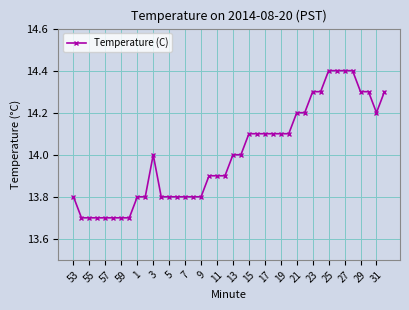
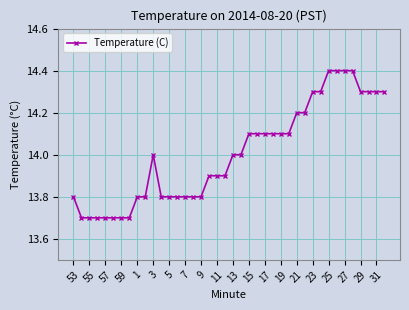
  {
    "53": 13.8,
    "55": 13.7,
    "57": 13.7,
    "59": 13.7,
    "1": 13.8,
    "3": 14.0,
    "5": 13.8,
    "7": 13.8,
    "9": 13.8,
    "11": 13.9,
    "13": 14.0,
    "15": 14.1,
    "17": 14.1,
    "19": 14.1,
    "21": 14.2,
    "23": 14.3,
    "25": 14.4,
    "27": 14.4,
    "29": 14.3,
-   "31": 14.2
+   "31": 14.3
  }
